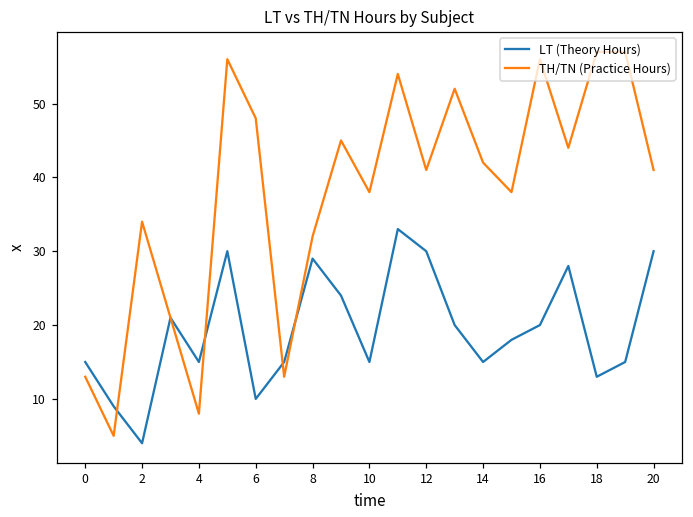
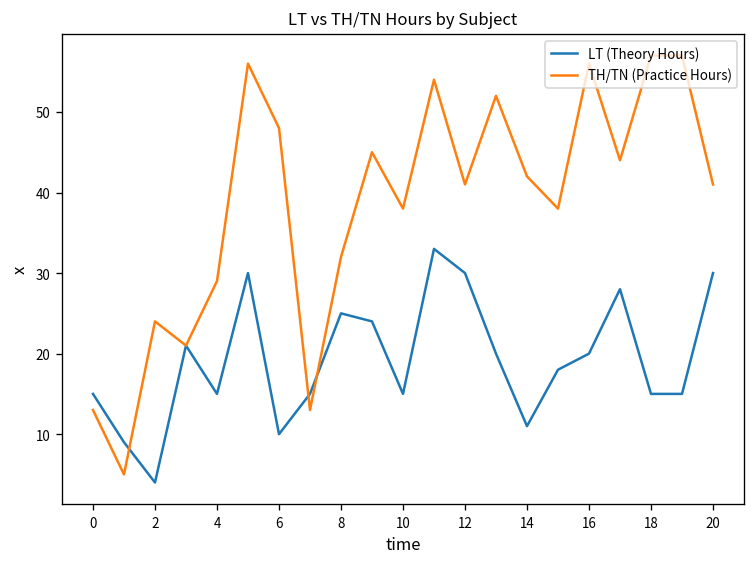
  {
    "LT (Theory Hours)": {
      "0": 15,
      "2": 4,
      "4": 15,
      "6": 10,
-     "8": 29,
+     "8": 25,
      "10": 15,
      "12": 30,
-     "14": 15,
+     "14": 11,
      "16": 20,
-     "18": 13,
+     "18": 15,
      "20": 30
    },
    "TH/TN (Practice Hours)": {
      "0": 13,
-     "2": 34,
-     "4": 8,
+     "2": 24,
+     "4": 29,
      "6": 48,
      "8": 32,
      "10": 38,
      "12": 41,
      "14": 42,
      "20": 41
    }
  }
